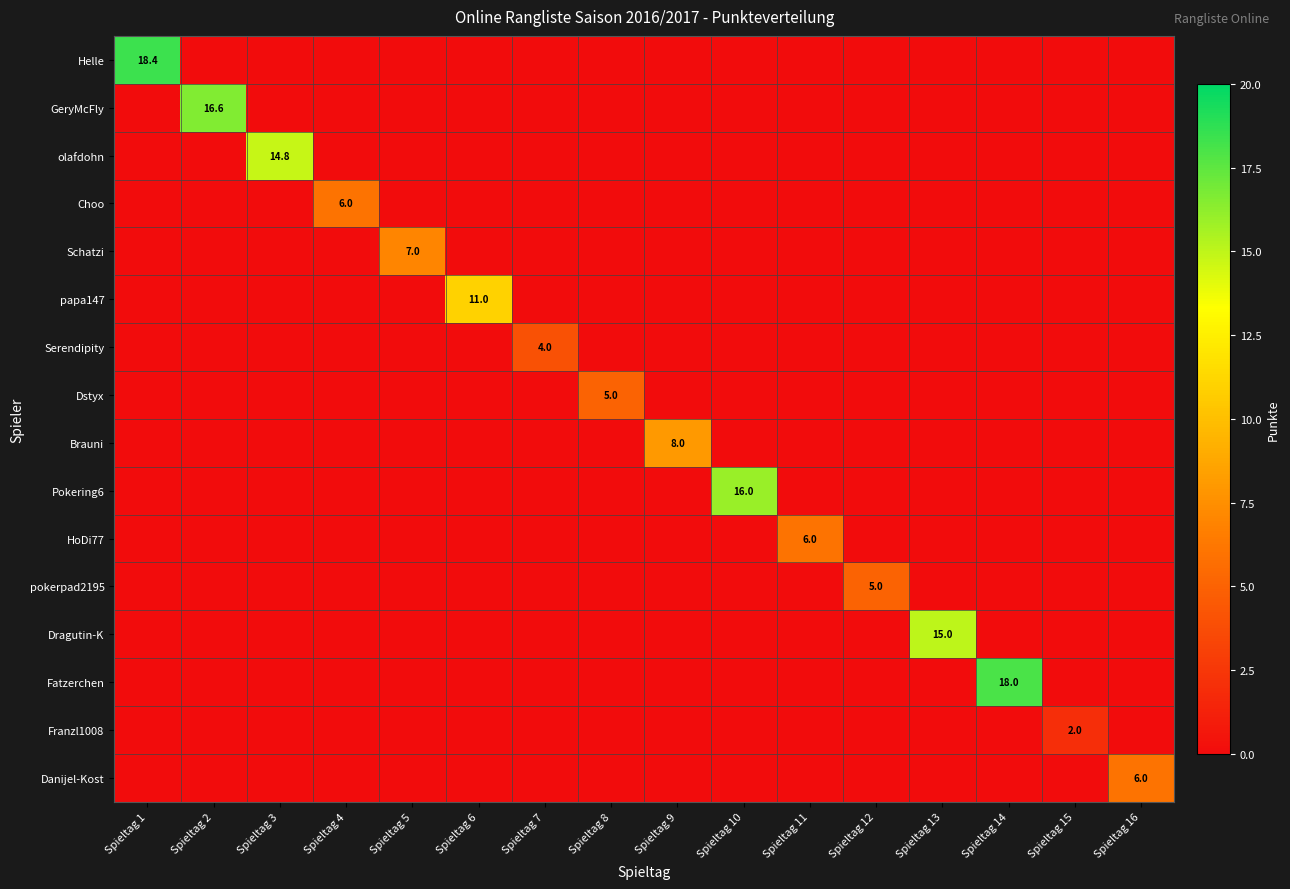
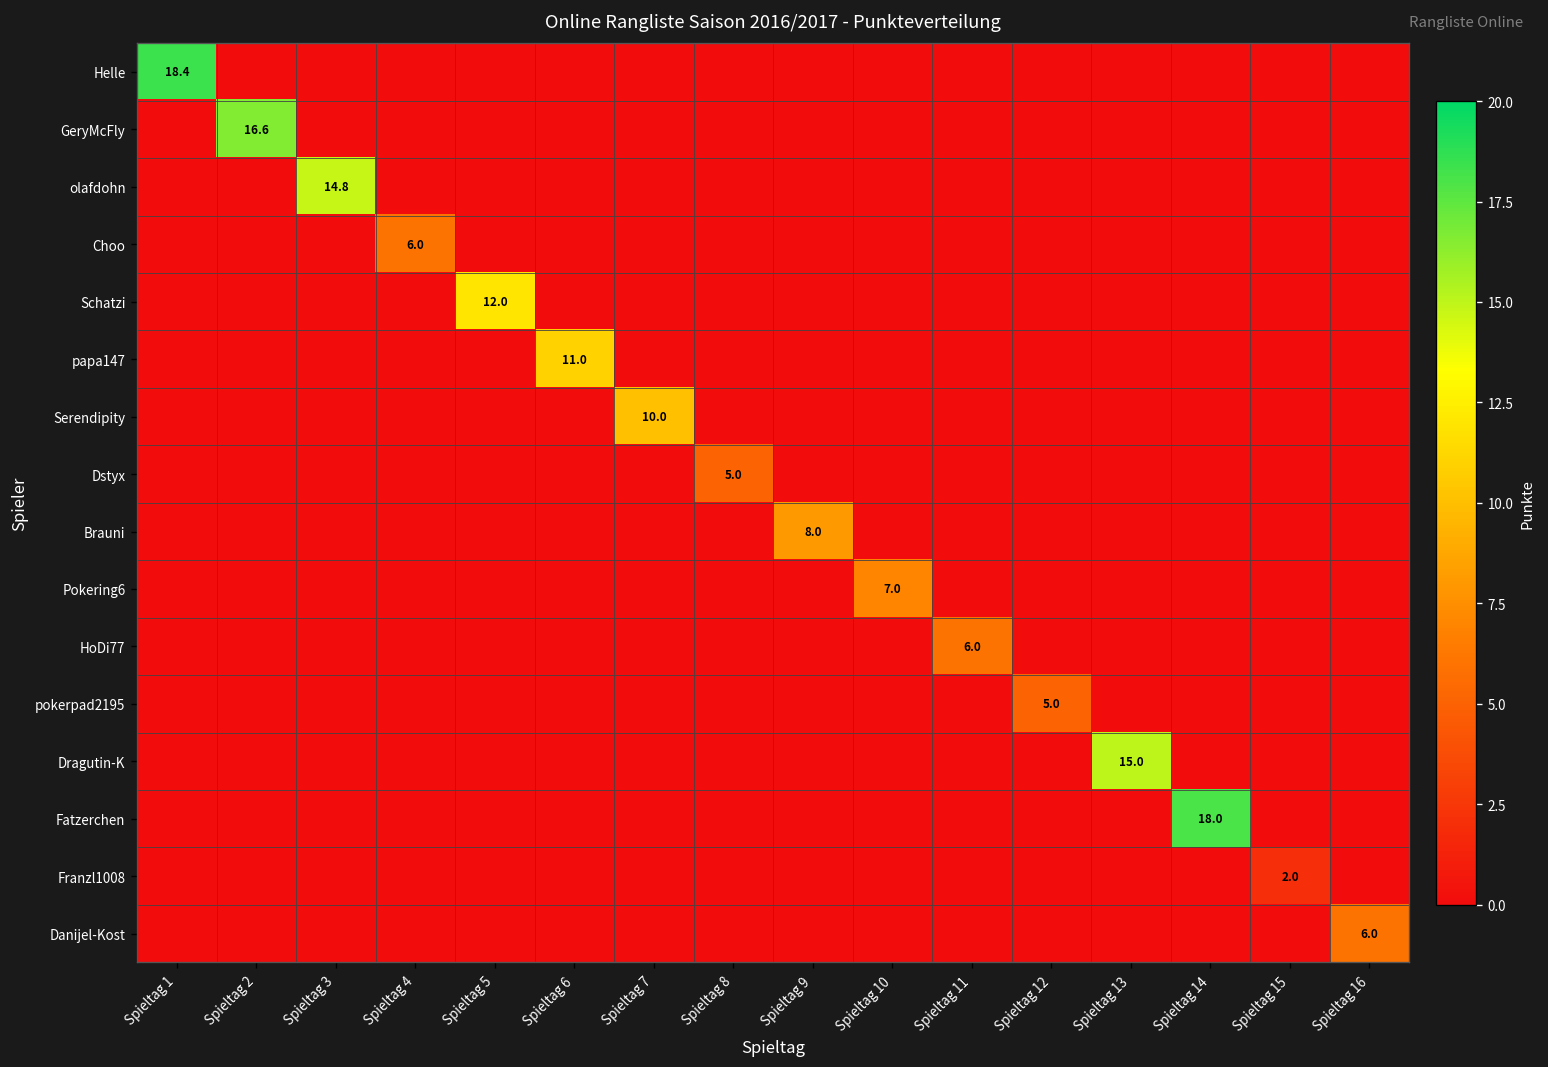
  {
    "Helle": {
      "Spieltag 1": 18.4
    },
    "GeryMcFly": {
      "Spieltag 2": 16.6
    },
    "olafdohn": {
      "Spieltag 3": 14.8
    },
    "Choo": {
      "Spieltag 4": 6.0
    },
    "Schatzi": {
-     "Spieltag 5": 7.0
+     "Spieltag 5": 12.0
    },
    "papa147": {
      "Spieltag 6": 11.0
    },
    "Serendipity": {
-     "Spieltag 7": 4.0
+     "Spieltag 7": 10.0
    },
    "Dstyx": {
      "Spieltag 8": 5.0
    },
    "Brauni": {
      "Spieltag 9": 8.0
    },
    "Pokering6": {
-     "Spieltag 10": 16.0
+     "Spieltag 10": 7.0
    },
    "HoDi77": {
      "Spieltag 11": 6.0
    },
    "pokerpad2195": {
      "Spieltag 12": 5.0
    },
    "Dragutin-K": {
      "Spieltag 13": 15.0
    },
    "Fatzerchen": {
      "Spieltag 14": 18.0
    },
    "Franzl1008": {
      "Spieltag 15": 2.0
    },
    "Danijel-Kost": {
      "Spieltag 16": 6.0
    }
  }
